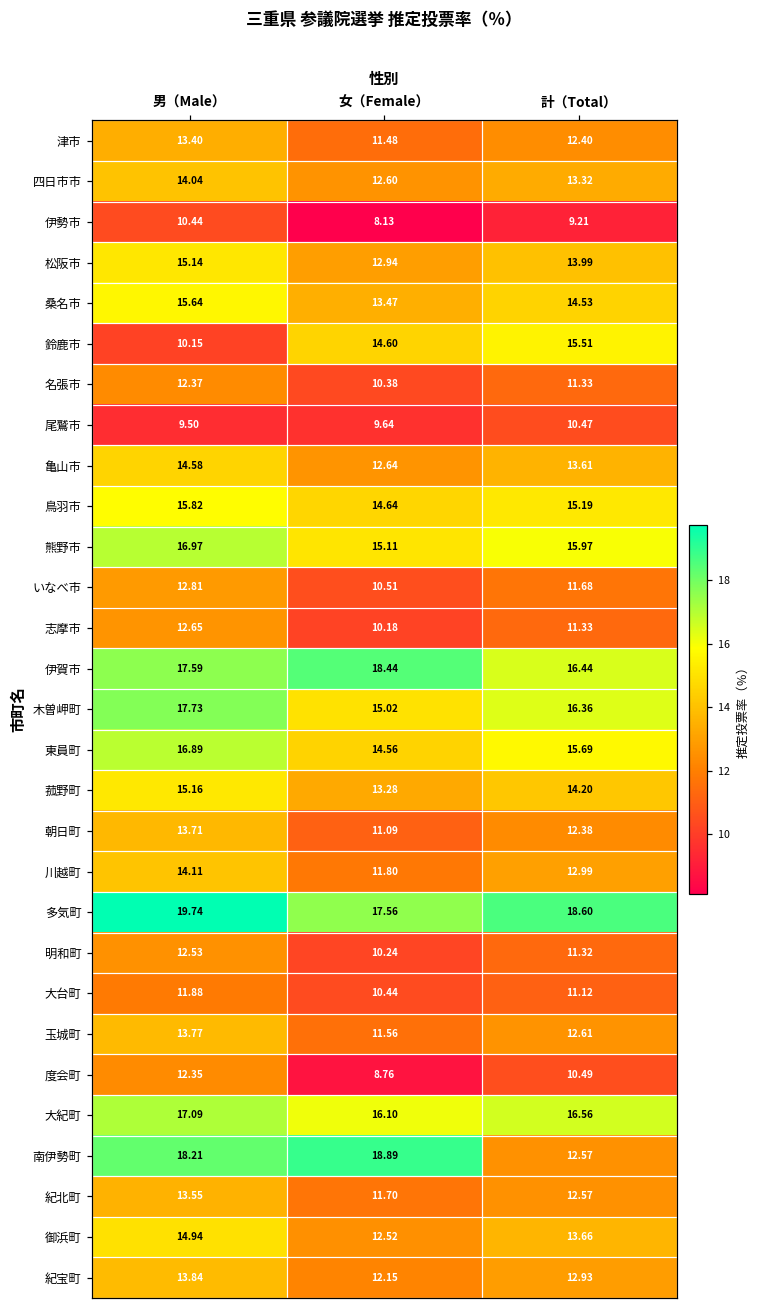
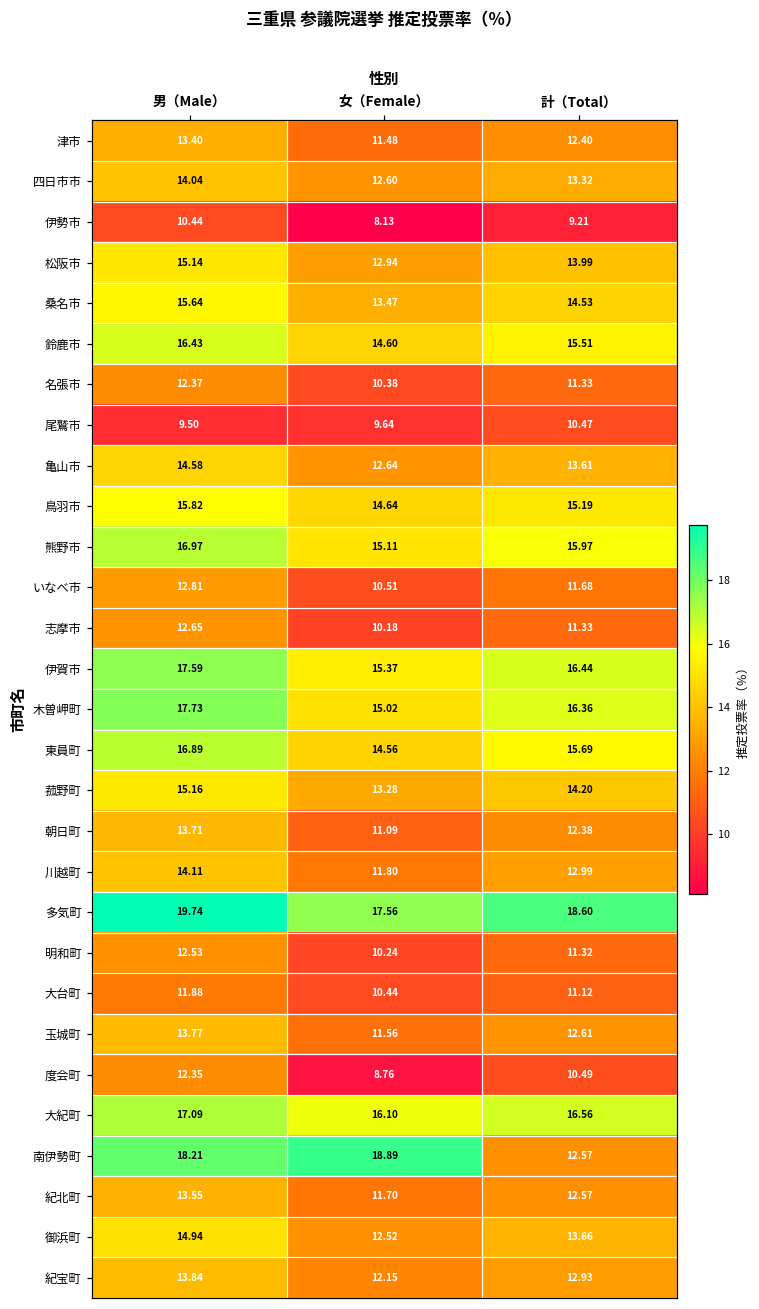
  {
    "津市": {
      "男（Male）": 13.40,
      "女（Female）": 11.48,
      "計（Total）": 12.40
    },
    "四日市市": {
      "男（Male）": 14.04,
      "女（Female）": 12.60,
      "計（Total）": 13.32
    },
    "伊勢市": {
      "男（Male）": 10.44,
      "女（Female）": 8.13,
      "計（Total）": 9.21
    },
    "松阪市": {
      "男（Male）": 15.14,
      "女（Female）": 12.94,
      "計（Total）": 13.99
    },
    "桑名市": {
      "男（Male）": 15.64,
      "女（Female）": 13.47,
      "計（Total）": 14.53
    },
    "鈴鹿市": {
-     "男（Male）": 10.15,
+     "男（Male）": 16.43,
      "女（Female）": 14.60,
      "計（Total）": 15.51
    },
    "名張市": {
      "男（Male）": 12.37,
      "女（Female）": 10.38,
      "計（Total）": 11.33
    },
    "尾鷲市": {
      "男（Male）": 9.50,
      "女（Female）": 9.64,
      "計（Total）": 10.47
    },
    "亀山市": {
      "男（Male）": 14.58,
      "女（Female）": 12.64,
      "計（Total）": 13.61
    },
    "鳥羽市": {
      "男（Male）": 15.82,
      "女（Female）": 14.64,
      "計（Total）": 15.19
    },
    "熊野市": {
      "男（Male）": 16.97,
      "女（Female）": 15.11,
      "計（Total）": 15.97
    },
    "いなべ市": {
      "男（Male）": 12.81,
      "女（Female）": 10.51,
      "計（Total）": 11.68
    },
    "志摩市": {
      "男（Male）": 12.65,
      "女（Female）": 10.18,
      "計（Total）": 11.33
    },
    "伊賀市": {
      "男（Male）": 17.59,
-     "女（Female）": 18.44,
+     "女（Female）": 15.37,
      "計（Total）": 16.44
    },
    "木曽岬町": {
      "男（Male）": 17.73,
      "女（Female）": 15.02,
      "計（Total）": 16.36
    },
    "東員町": {
      "男（Male）": 16.89,
      "女（Female）": 14.56,
      "計（Total）": 15.69
    },
    "菰野町": {
      "男（Male）": 15.16,
      "女（Female）": 13.28,
      "計（Total）": 14.20
    },
    "朝日町": {
      "男（Male）": 13.71,
      "女（Female）": 11.09,
      "計（Total）": 12.38
    },
    "川越町": {
      "男（Male）": 14.11,
      "女（Female）": 11.80,
      "計（Total）": 12.99
    },
    "多気町": {
      "男（Male）": 19.74,
      "女（Female）": 17.56,
      "計（Total）": 18.60
    },
    "明和町": {
      "男（Male）": 12.53,
      "女（Female）": 10.24,
      "計（Total）": 11.32
    },
    "大台町": {
      "男（Male）": 11.88,
      "女（Female）": 10.44,
      "計（Total）": 11.12
    },
    "玉城町": {
      "男（Male）": 13.77,
      "女（Female）": 11.56,
      "計（Total）": 12.61
    },
    "度会町": {
      "男（Male）": 12.35,
      "女（Female）": 8.76,
      "計（Total）": 10.49
    },
    "大紀町": {
      "男（Male）": 17.09,
      "女（Female）": 16.10,
      "計（Total）": 16.56
    },
    "南伊勢町": {
      "男（Male）": 18.21,
      "女（Female）": 18.89,
      "計（Total）": 12.57
    },
    "紀北町": {
      "男（Male）": 13.55,
      "女（Female）": 11.70,
      "計（Total）": 12.57
    },
    "御浜町": {
      "男（Male）": 14.94,
      "女（Female）": 12.52,
      "計（Total）": 13.66
    },
    "紀宝町": {
      "男（Male）": 13.84,
      "女（Female）": 12.15,
      "計（Total）": 12.93
    }
  }
